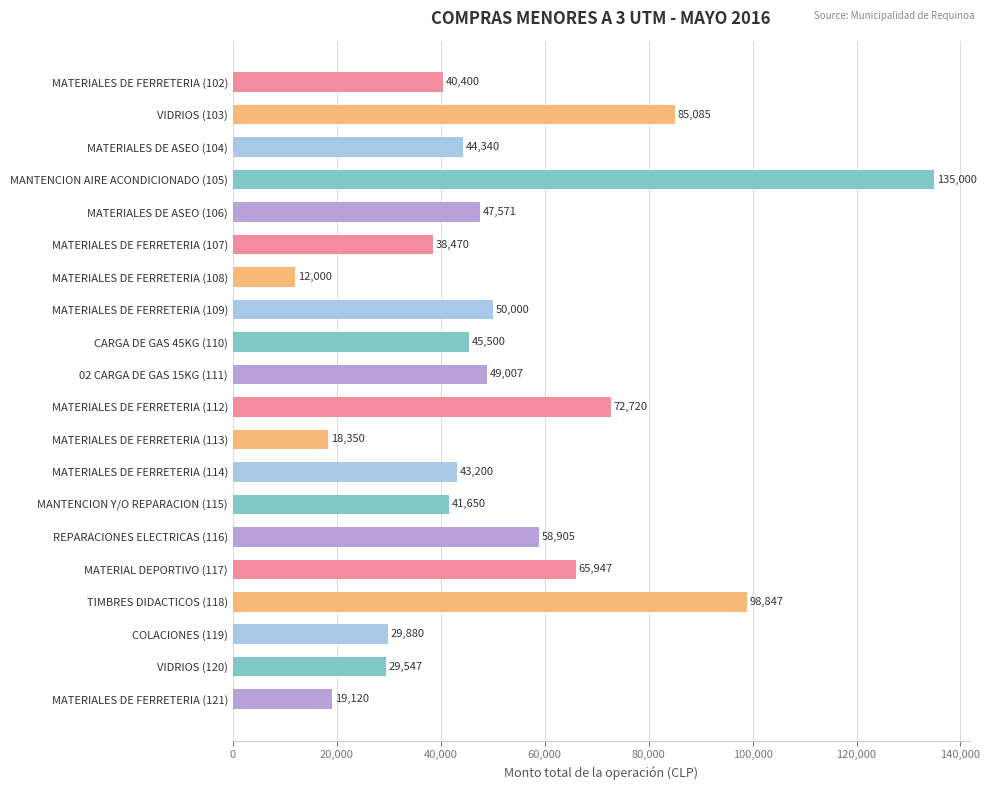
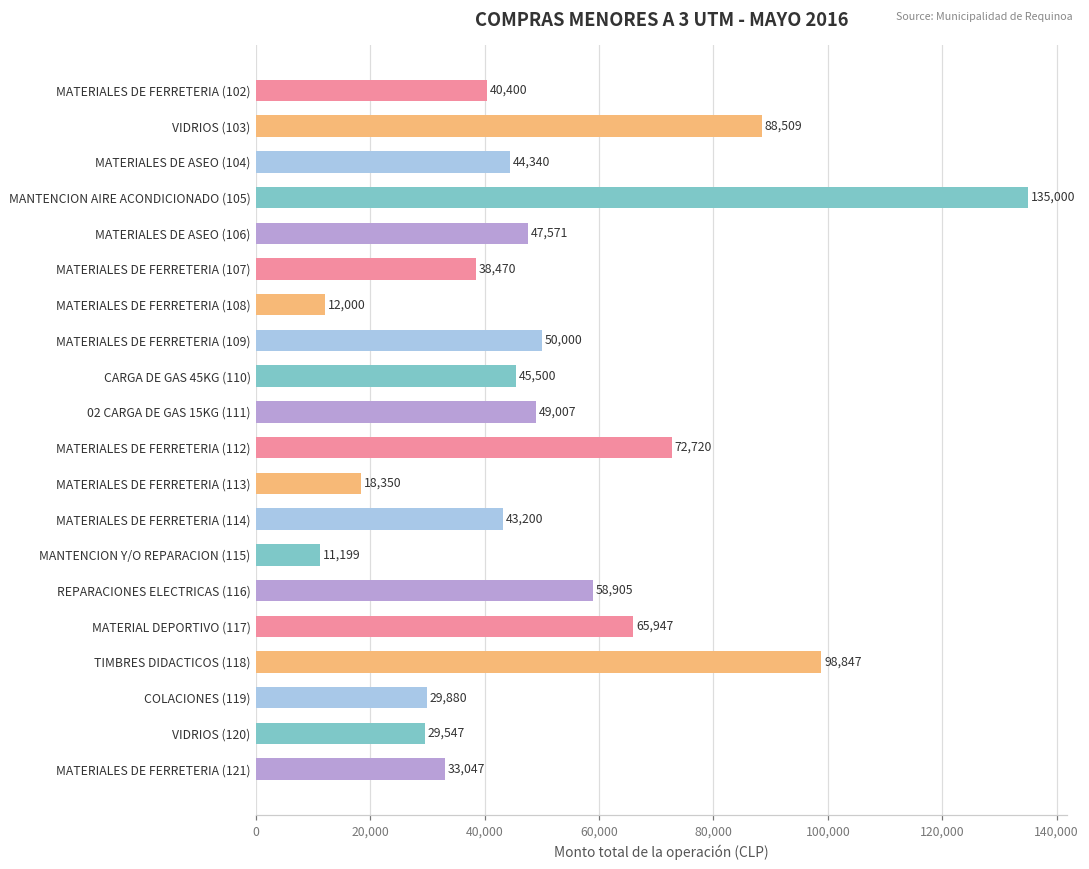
  {
    "MATERIALES DE FERRETERIA (102)": "40,400",
-   "VIDRIOS (103)": "85,085",
+   "VIDRIOS (103)": "88,509",
    "MATERIALES DE ASEO (104)": "44,340",
    "MANTENCION AIRE ACONDICIONADO (105)": "135,000",
    "MATERIALES DE ASEO (106)": "47,571",
    "MATERIALES DE FERRETERIA (107)": "38,470",
    "MATERIALES DE FERRETERIA (108)": "12,000",
    "MATERIALES DE FERRETERIA (109)": "50,000",
    "CARGA DE GAS 45KG (110)": "45,500",
    "02 CARGA DE GAS 15KG (111)": "49,007",
    "MATERIALES DE FERRETERIA (112)": "72,720",
    "MATERIALES DE FERRETERIA (113)": "18,350",
    "MATERIALES DE FERRETERIA (114)": "43,200",
-   "MANTENCION Y/O REPARACION (115)": "41,650",
+   "MANTENCION Y/O REPARACION (115)": "11,199",
    "REPARACIONES ELECTRICAS (116)": "58,905",
    "MATERIAL DEPORTIVO (117)": "65,947",
    "TIMBRES DIDACTICOS (118)": "98,847",
    "COLACIONES (119)": "29,880",
    "VIDRIOS (120)": "29,547",
-   "MATERIALES DE FERRETERIA (121)": "19,120"
+   "MATERIALES DE FERRETERIA (121)": "33,047"
  }
